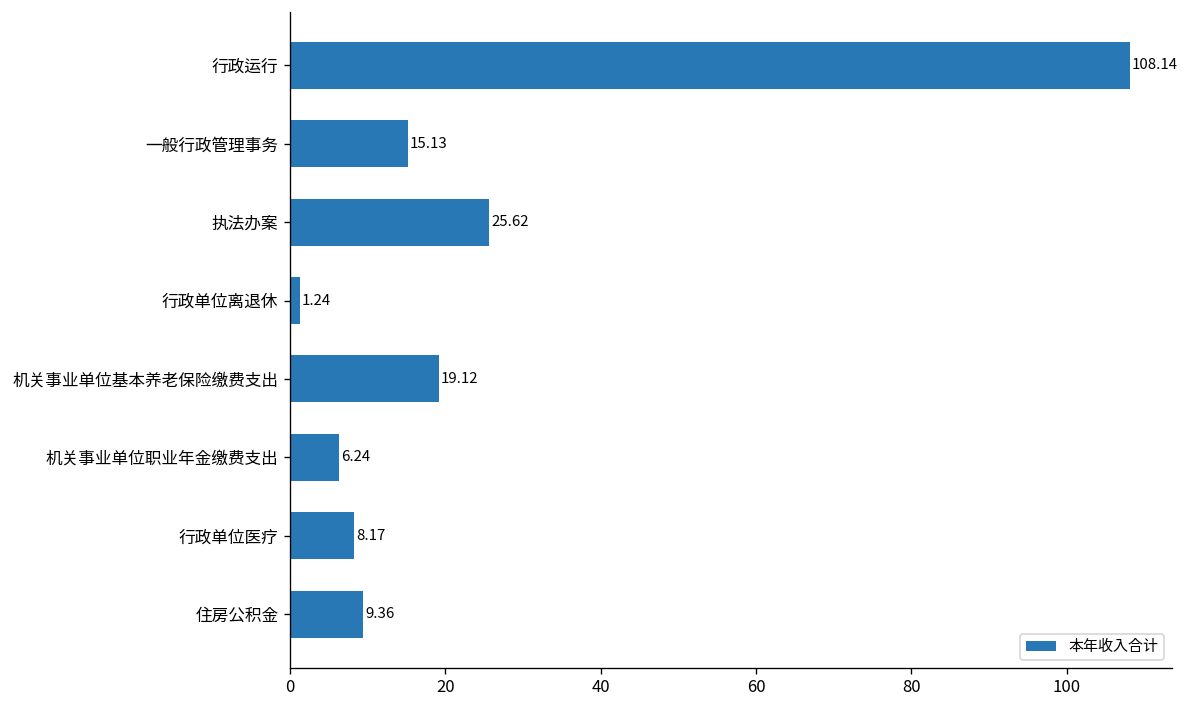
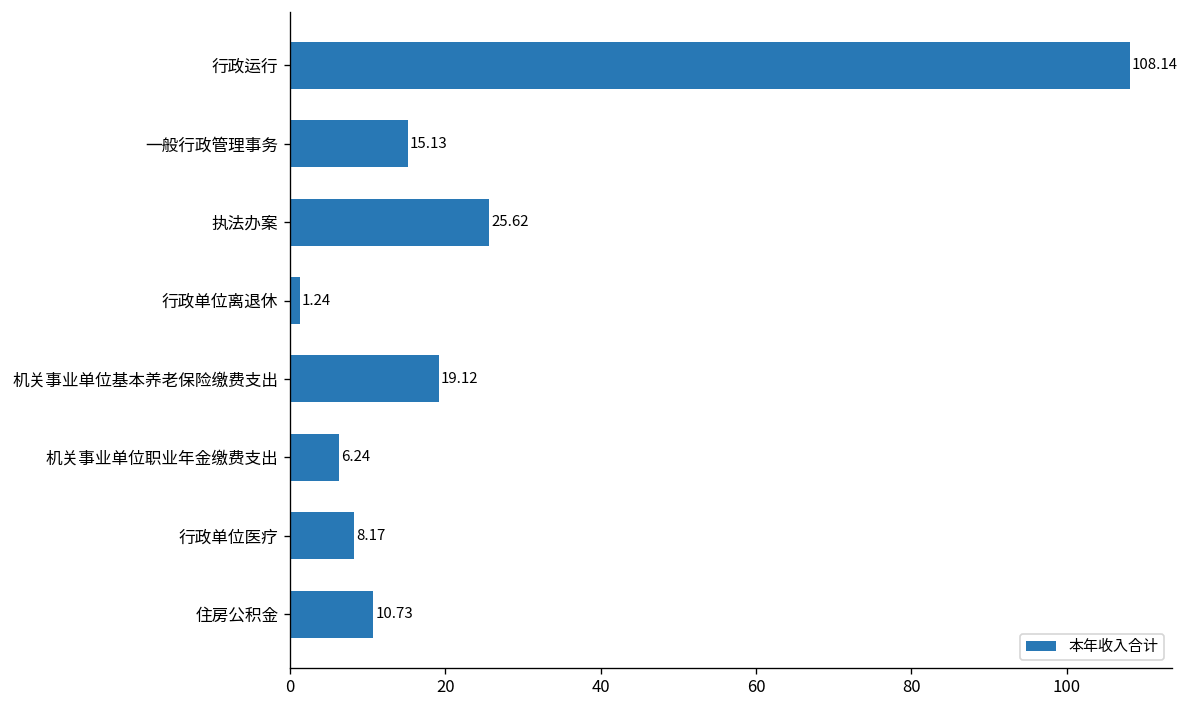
  {
    "行政运行": 108.14,
    "一般行政管理事务": 15.13,
    "执法办案": 25.62,
    "行政单位离退休": 1.24,
    "机关事业单位基本养老保险缴费支出": 19.12,
    "机关事业单位职业年金缴费支出": 6.24,
    "行政单位医疗": 8.17,
-   "住房公积金": 9.36
+   "住房公积金": 10.73
  }
